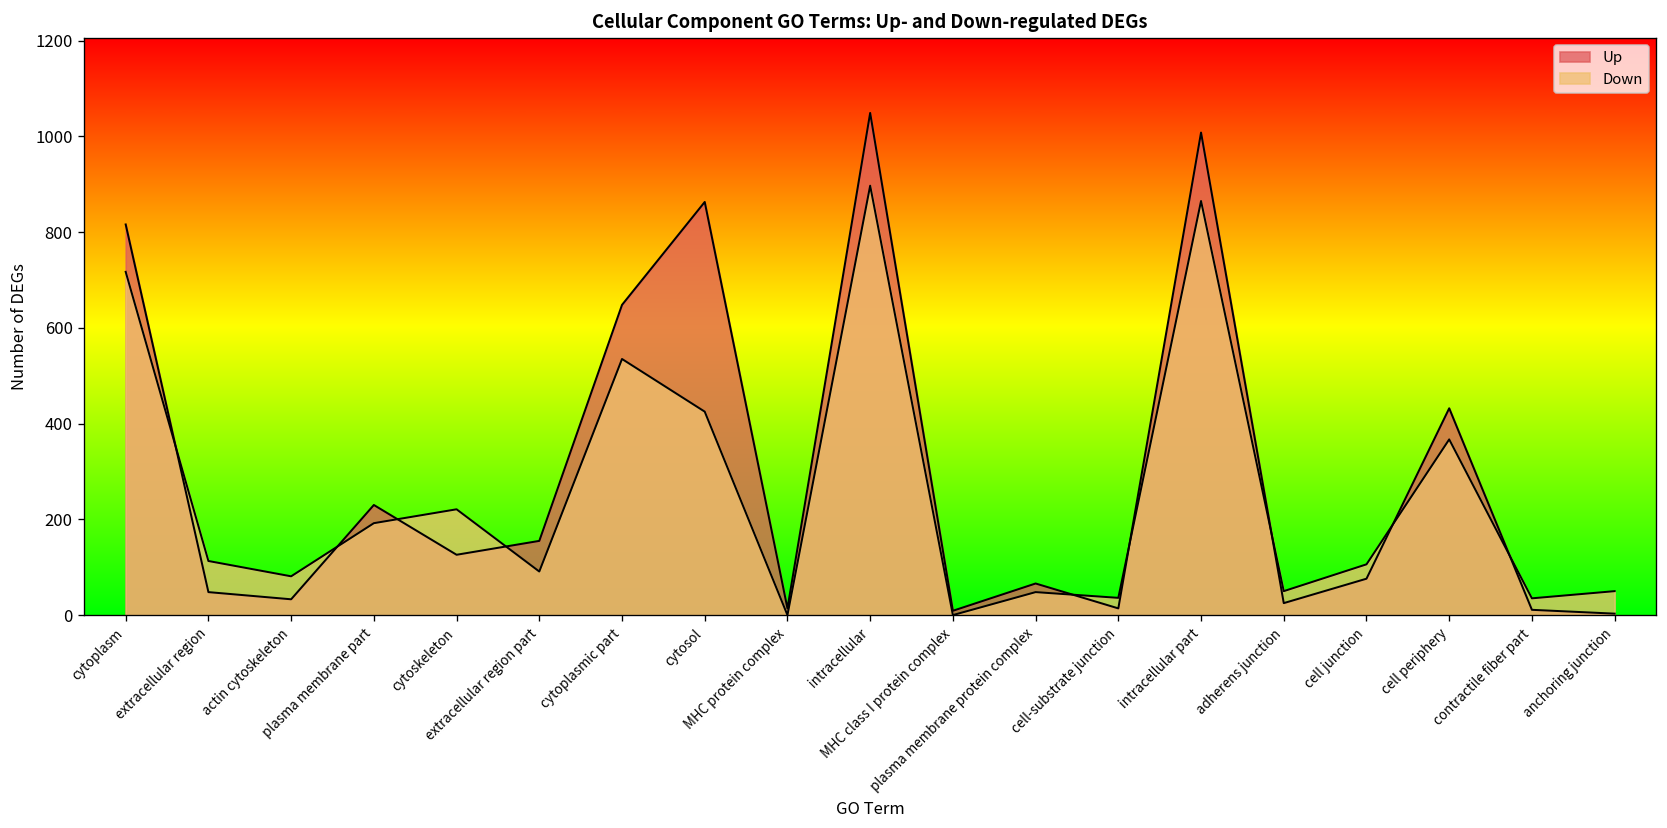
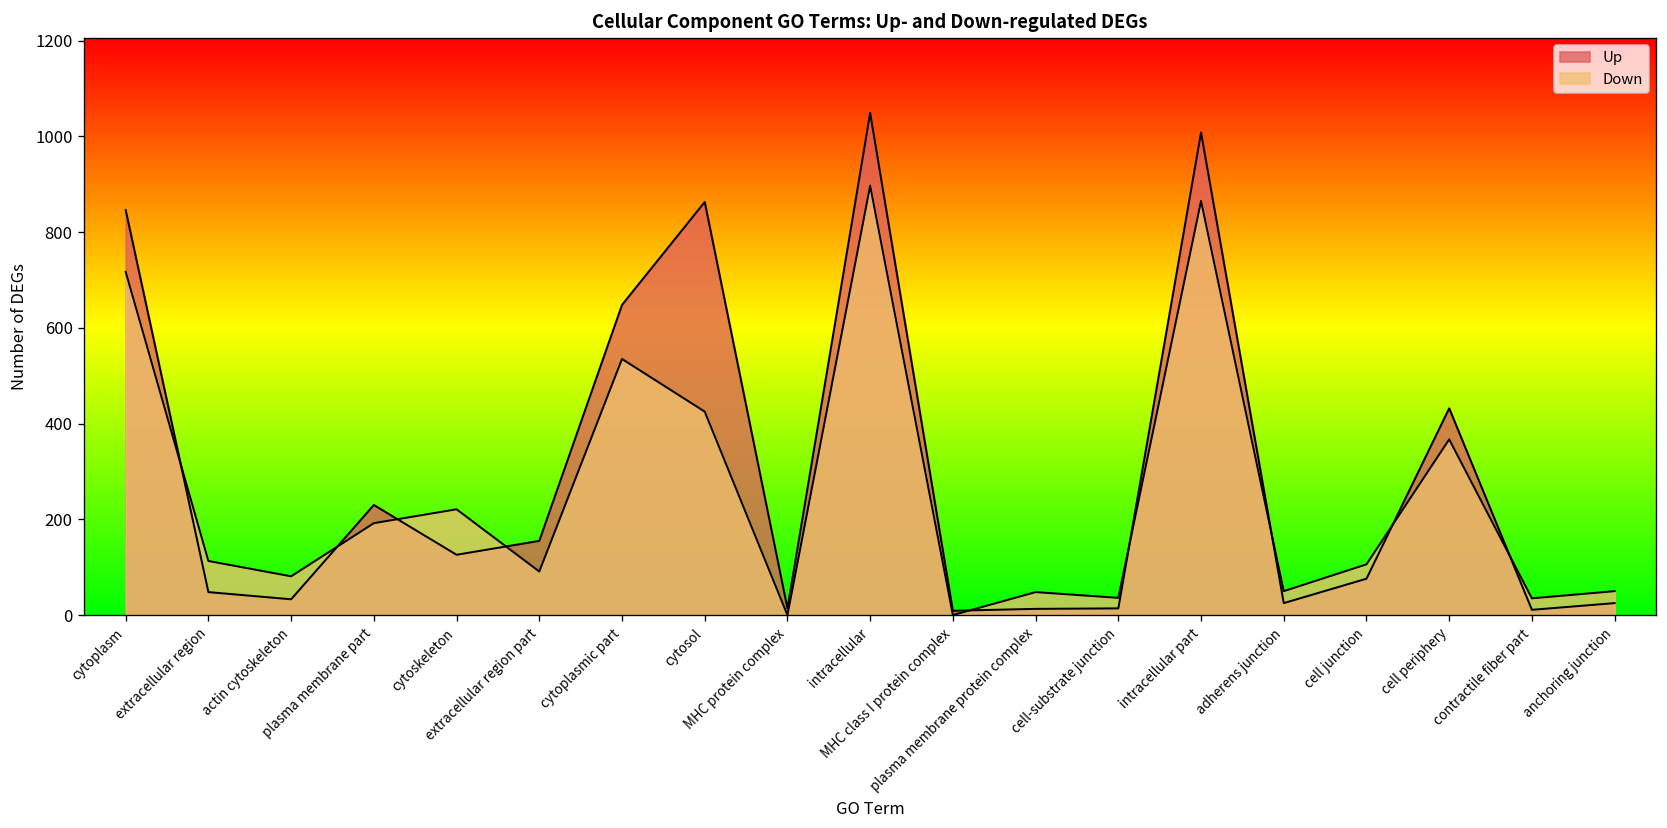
  {
    "Up": {
-     "cytoplasm": 820,
+     "cytoplasm": 850,
      "extracellular region": 50,
      "actin cytoskeleton": 30,
      "plasma membrane part": 230,
      "cytoskeleton": 130,
      "extracellular region part": 160,
      "cytoplasmic part": 650,
      "cytosol": 860,
      "MHC protein complex": 10,
      "intracellular": 1050,
      "MHC class I protein complex": 10,
-     "plasma membrane protein complex": 70,
+     "plasma membrane protein complex": 10,
      "cell-substrate junction": 10,
      "intracellular part": 1010,
      "adherens junction": 30,
      "cell junction": 80,
      "cell periphery": 430,
      "contractile fiber part": 10,
-     "anchoring junction": 0
+     "anchoring junction": 30
    },
    "Down": {
      "cytoplasm": 720,
      "extracellular region": 110,
      "actin cytoskeleton": 80,
      "plasma membrane part": 190,
      "cytoskeleton": 220,
      "extracellular region part": 90,
      "cytoplasmic part": 540,
      "cytosol": 430,
      "MHC protein complex": 0,
      "intracellular": 900,
      "MHC class I protein complex": 0,
      "plasma membrane protein complex": 50,
      "cell-substrate junction": 40,
      "intracellular part": 870,
      "adherens junction": 50,
      "cell junction": 110,
      "cell periphery": 370,
      "contractile fiber part": 40,
      "anchoring junction": 50
    }
  }
